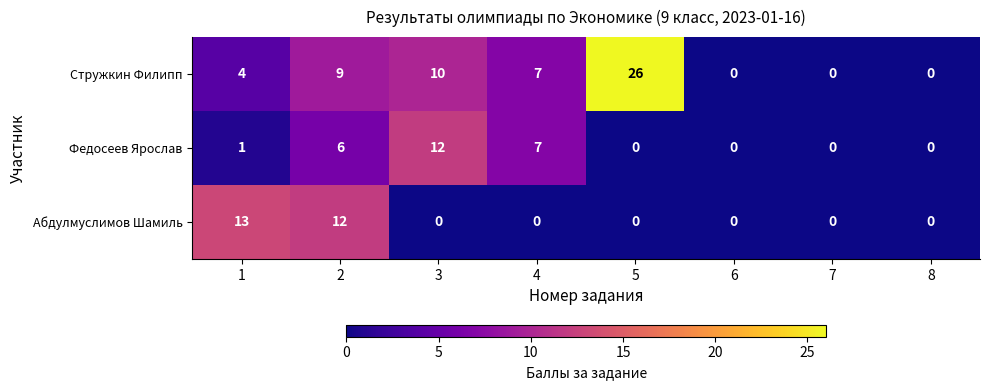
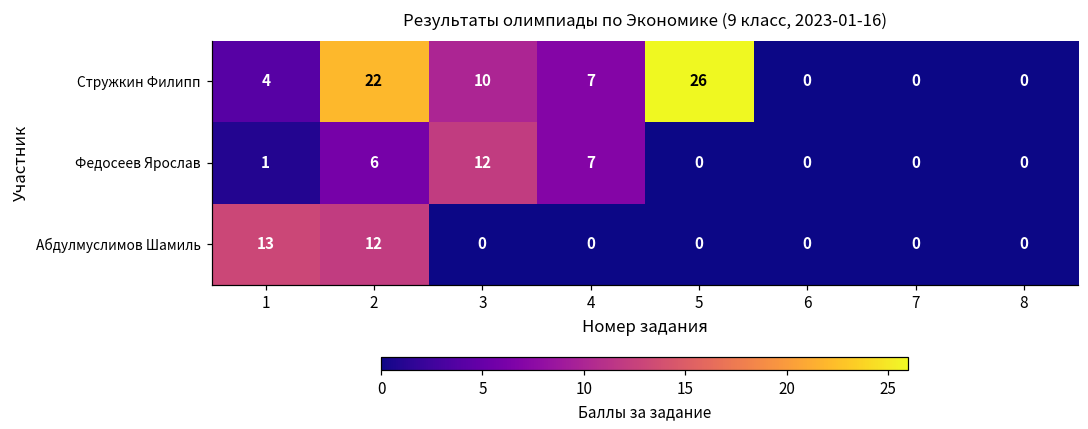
  {
    "Стружкин Филипп": {
      "1": 4,
-     "2": 9,
+     "2": 22,
      "3": 10,
      "4": 7,
      "5": 26,
      "6": 0,
      "7": 0,
      "8": 0
    },
    "Федосеев Ярослав": {
      "1": 1,
      "2": 6,
      "3": 12,
      "4": 7,
      "5": 0,
      "6": 0,
      "7": 0,
      "8": 0
    },
    "Абдулмуслимов Шамиль": {
      "1": 13,
      "2": 12,
      "3": 0,
      "4": 0,
      "5": 0,
      "6": 0,
      "7": 0,
      "8": 0
    }
  }
